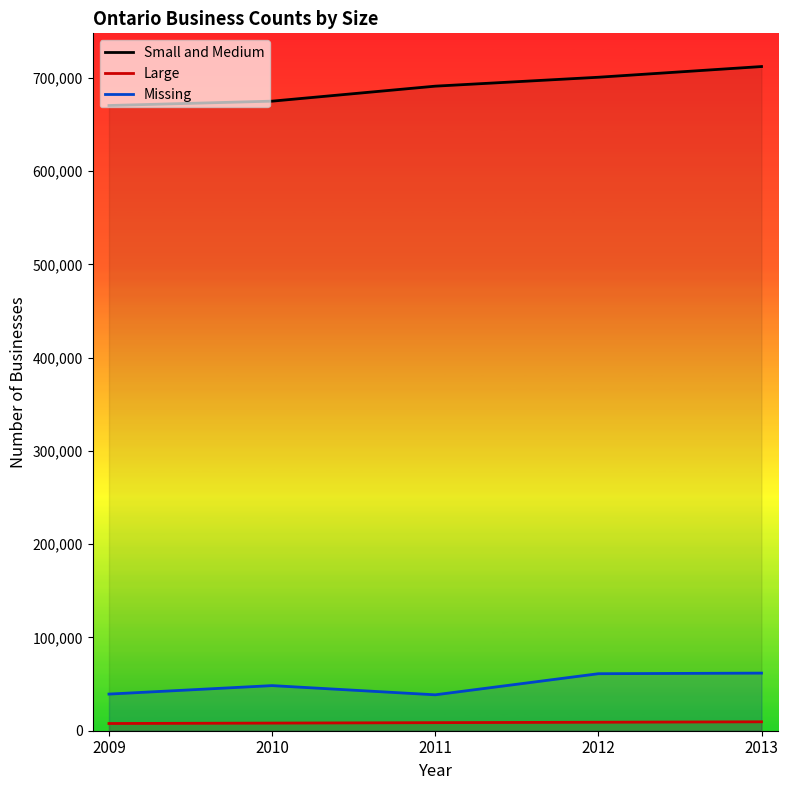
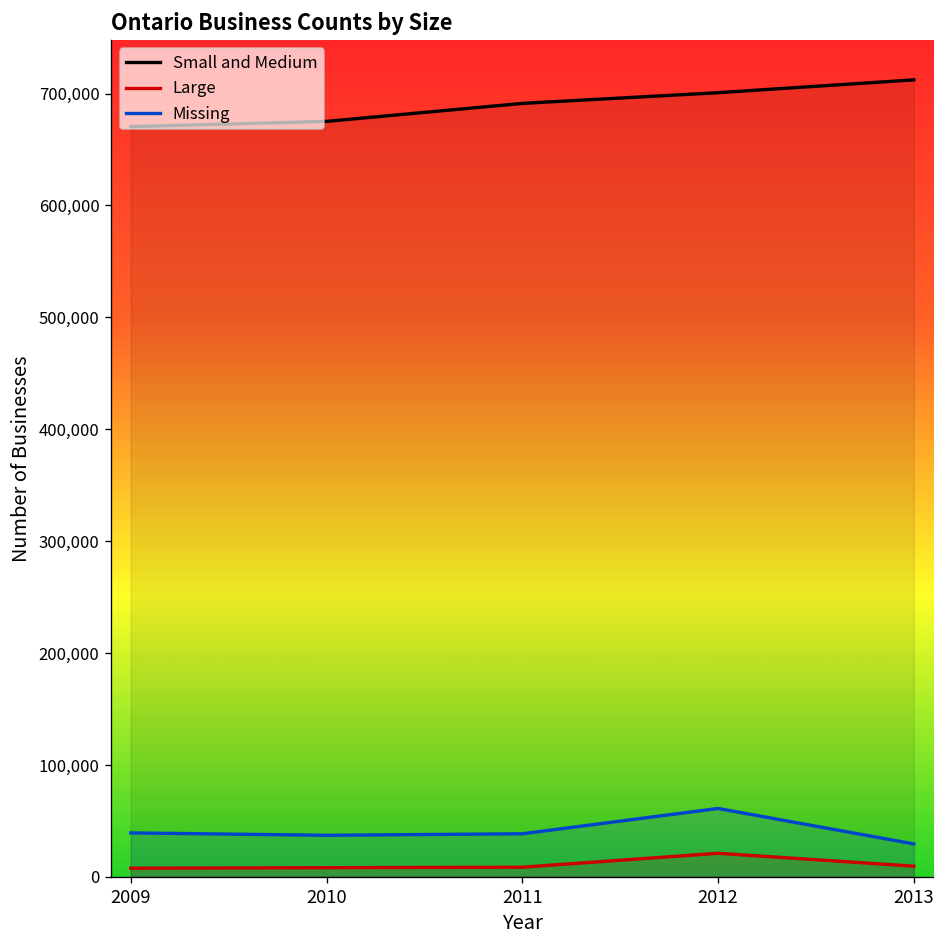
  {
    "Small and Medium": {
      "2010": "680,000",
      "2011": "690,000",
      "2012": "700,000",
      "2013": "710,000"
    },
    "Large": {
      "2009": "10,000",
      "2010": "10,000",
      "2011": "10,000",
-     "2012": "10,000",
+     "2012": "20,000",
      "2013": "10,000"
    },
    "Missing": {
      "2009": "40,000",
-     "2010": "50,000",
+     "2010": "40,000",
      "2011": "40,000",
      "2012": "60,000",
-     "2013": "60,000"
+     "2013": "30,000"
    }
  }
